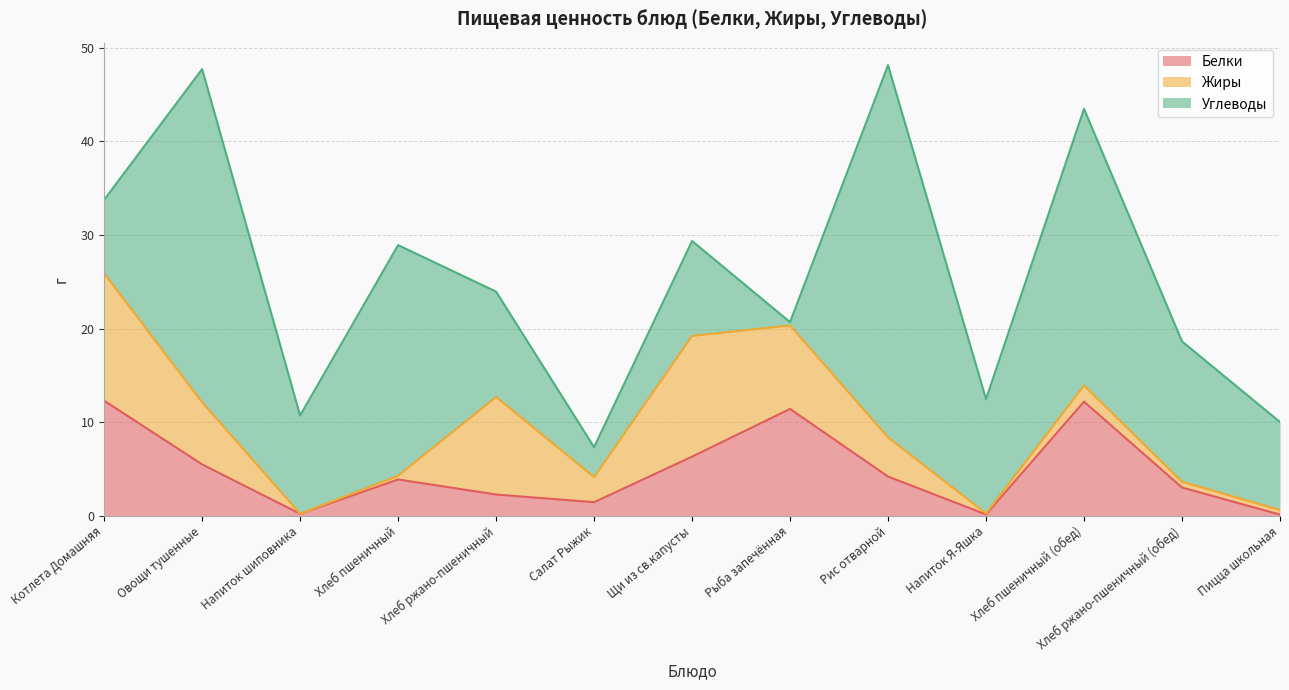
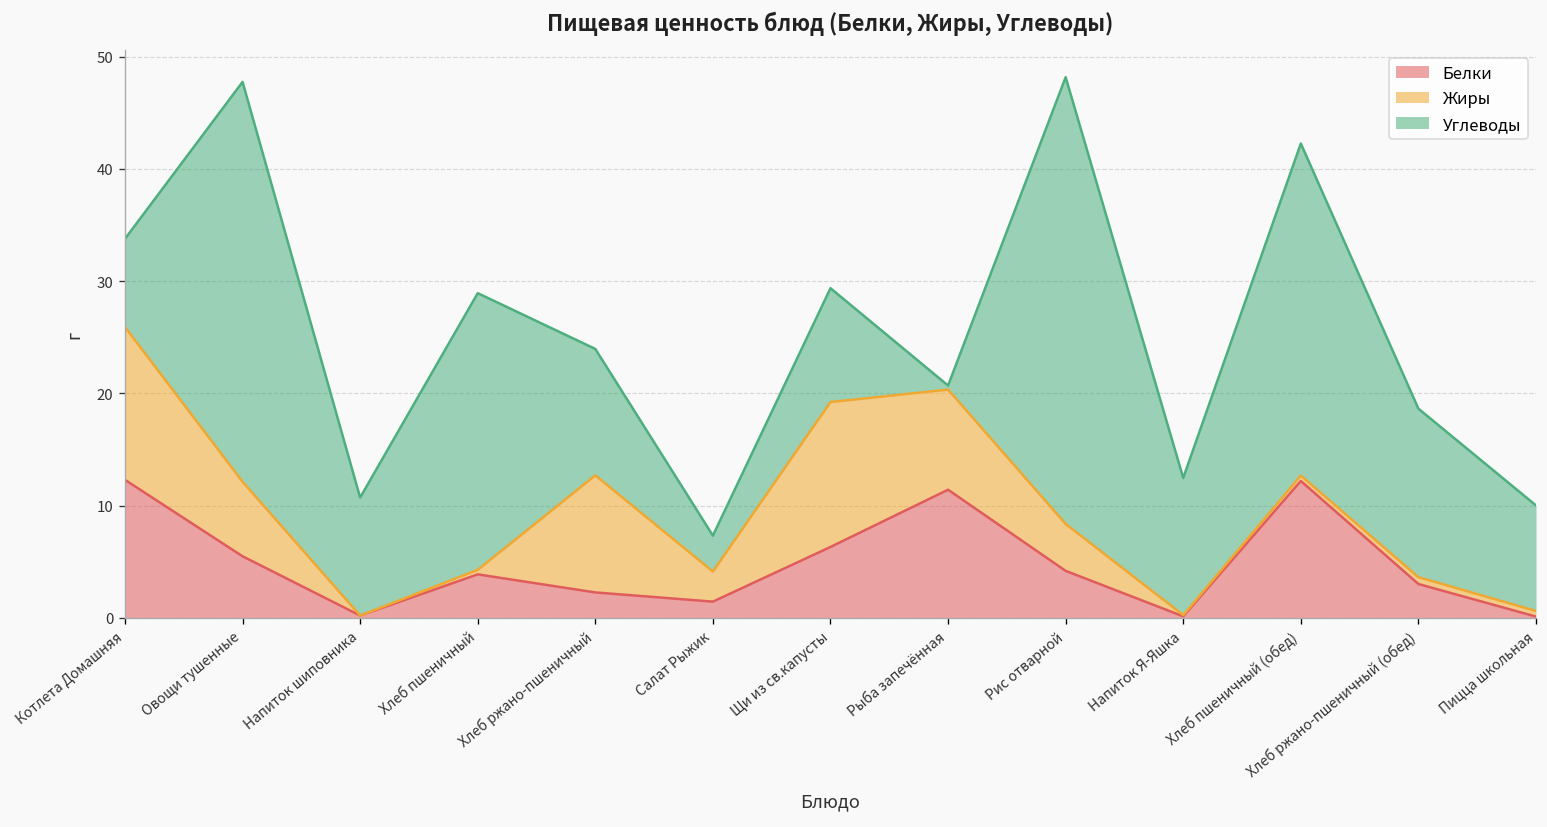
  {
    "Белки": {
      "Котлета Домашняя": 12,
      "Овощи тушенные": 5,
      "Хлеб пшеничный": 4,
      "Хлеб ржано-пшеничный": 2,
      "Салат Рыжик": 1,
      "Щи из св.капусты": 6,
      "Рыба запечённая": 11,
      "Рис отварной": 4,
      "Хлеб пшеничный (обед)": 12,
      "Хлеб ржано-пшеничный (обед)": 3,
      "Пицца школьная": 0
    },
    "Жиры": {
      "Котлета Домашняя": 14,
      "Овощи тушенные": 7,
      "Хлеб пшеничный": 0,
      "Хлеб ржано-пшеничный": 10,
      "Салат Рыжик": 3,
      "Щи из св.капусты": 13,
      "Рыба запечённая": 9,
      "Рис отварной": 4,
-     "Хлеб пшеничный (обед)": 2,
+     "Хлеб пшеничный (обед)": 0,
      "Хлеб ржано-пшеничный (обед)": 1,
      "Пицца школьная": 1
    },
    "Углеводы": {
      "Котлета Домашняя": 8,
      "Овощи тушенные": 36,
      "Напиток шиповника": 11,
      "Хлеб пшеничный": 25,
      "Хлеб ржано-пшеничный": 11,
      "Салат Рыжик": 3,
      "Щи из св.капусты": 10,
      "Рыба запечённая": 0,
      "Рис отварной": 40,
      "Напиток Я-Яшка": 12,
      "Хлеб пшеничный (обед)": 30,
      "Хлеб ржано-пшеничный (обед)": 15,
      "Пицца школьная": 9
    }
  }
